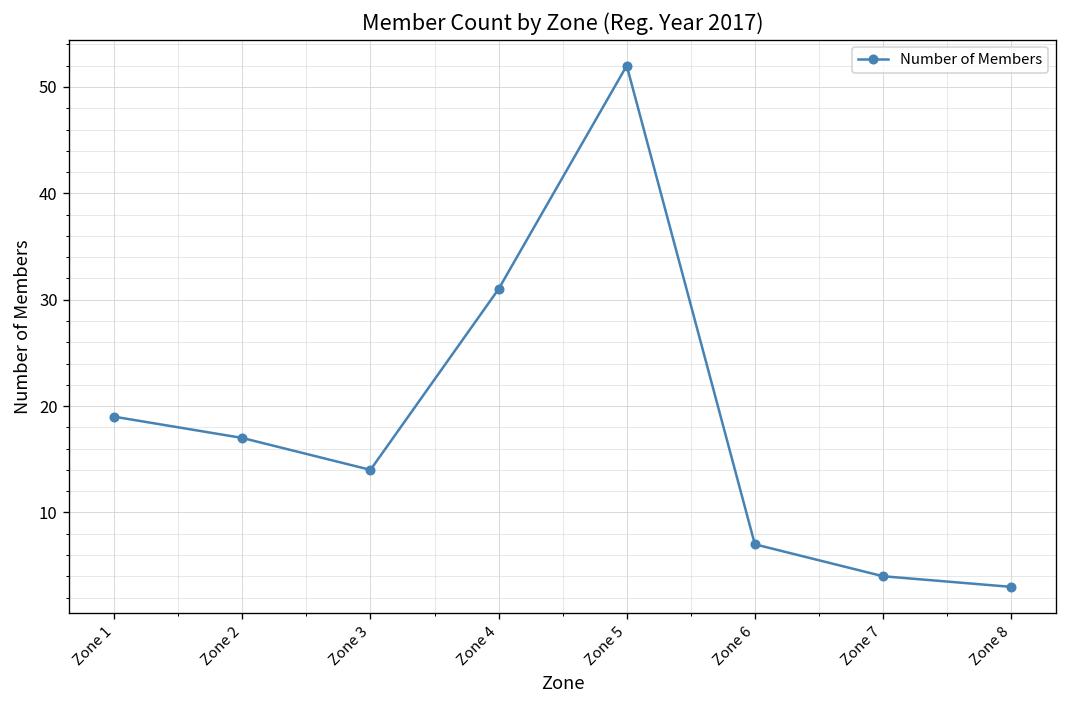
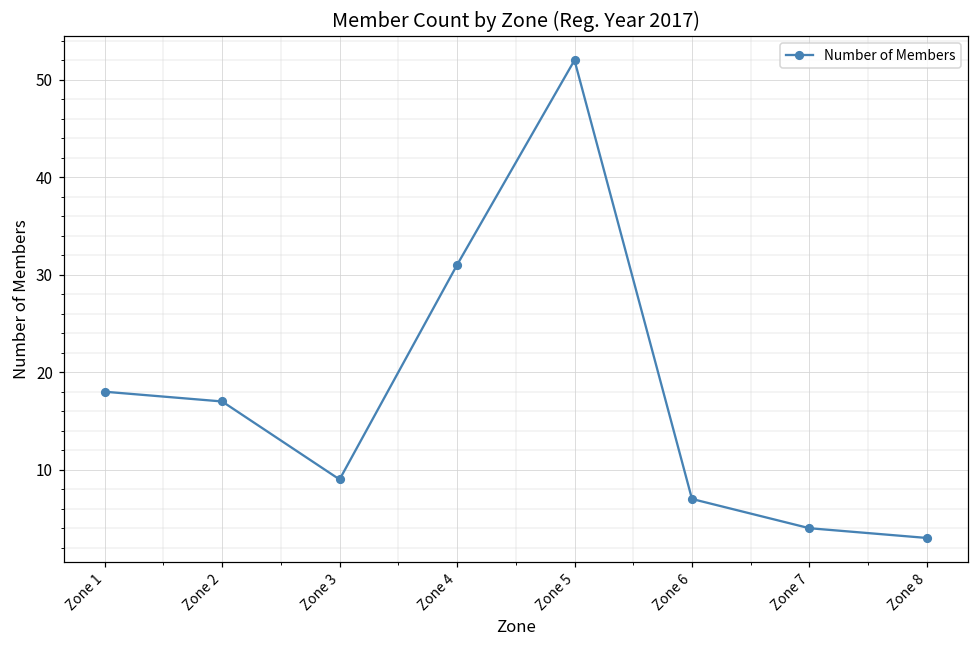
  {
-   "Zone 1": 19,
+   "Zone 1": 18,
    "Zone 2": 17,
-   "Zone 3": 14,
+   "Zone 3": 9,
    "Zone 4": 31,
    "Zone 5": 52,
    "Zone 6": 7,
    "Zone 7": 4,
    "Zone 8": 3
  }
